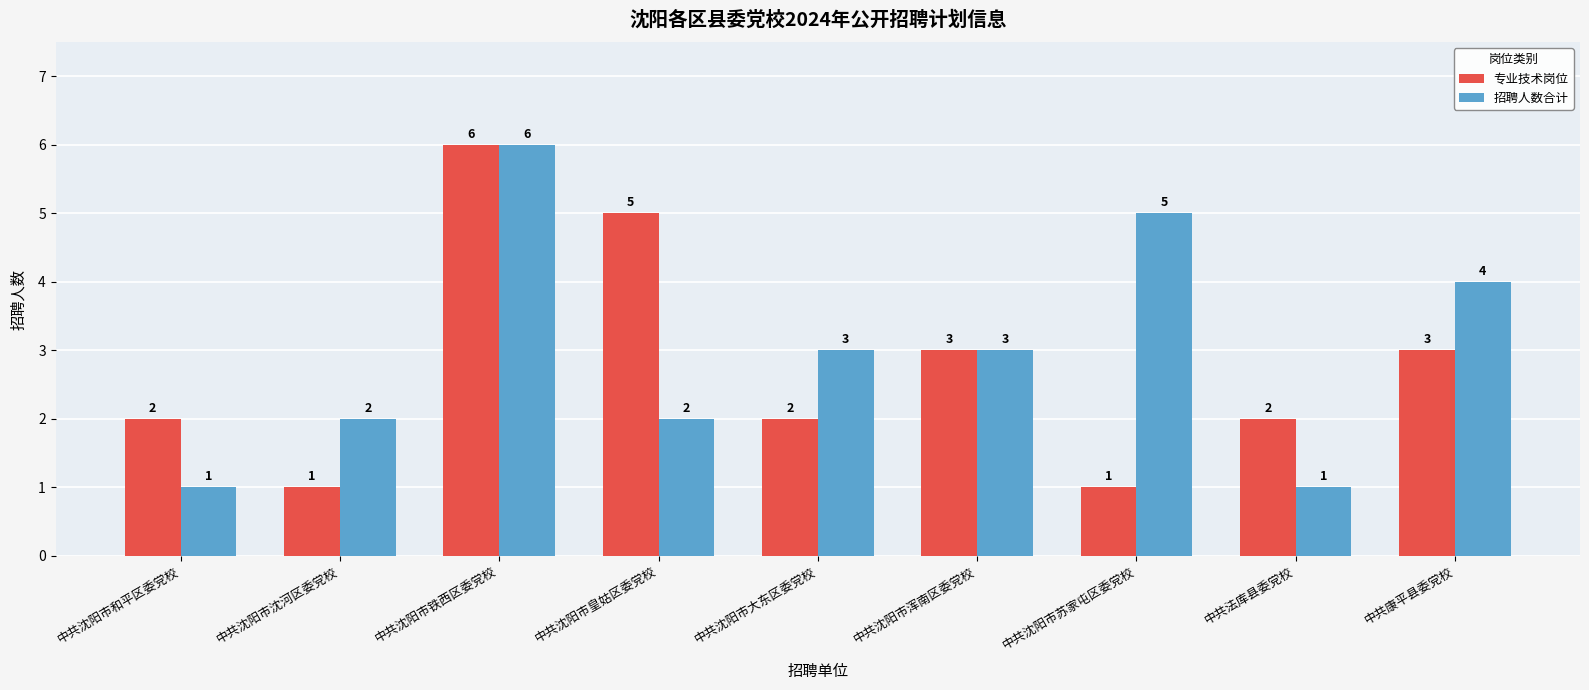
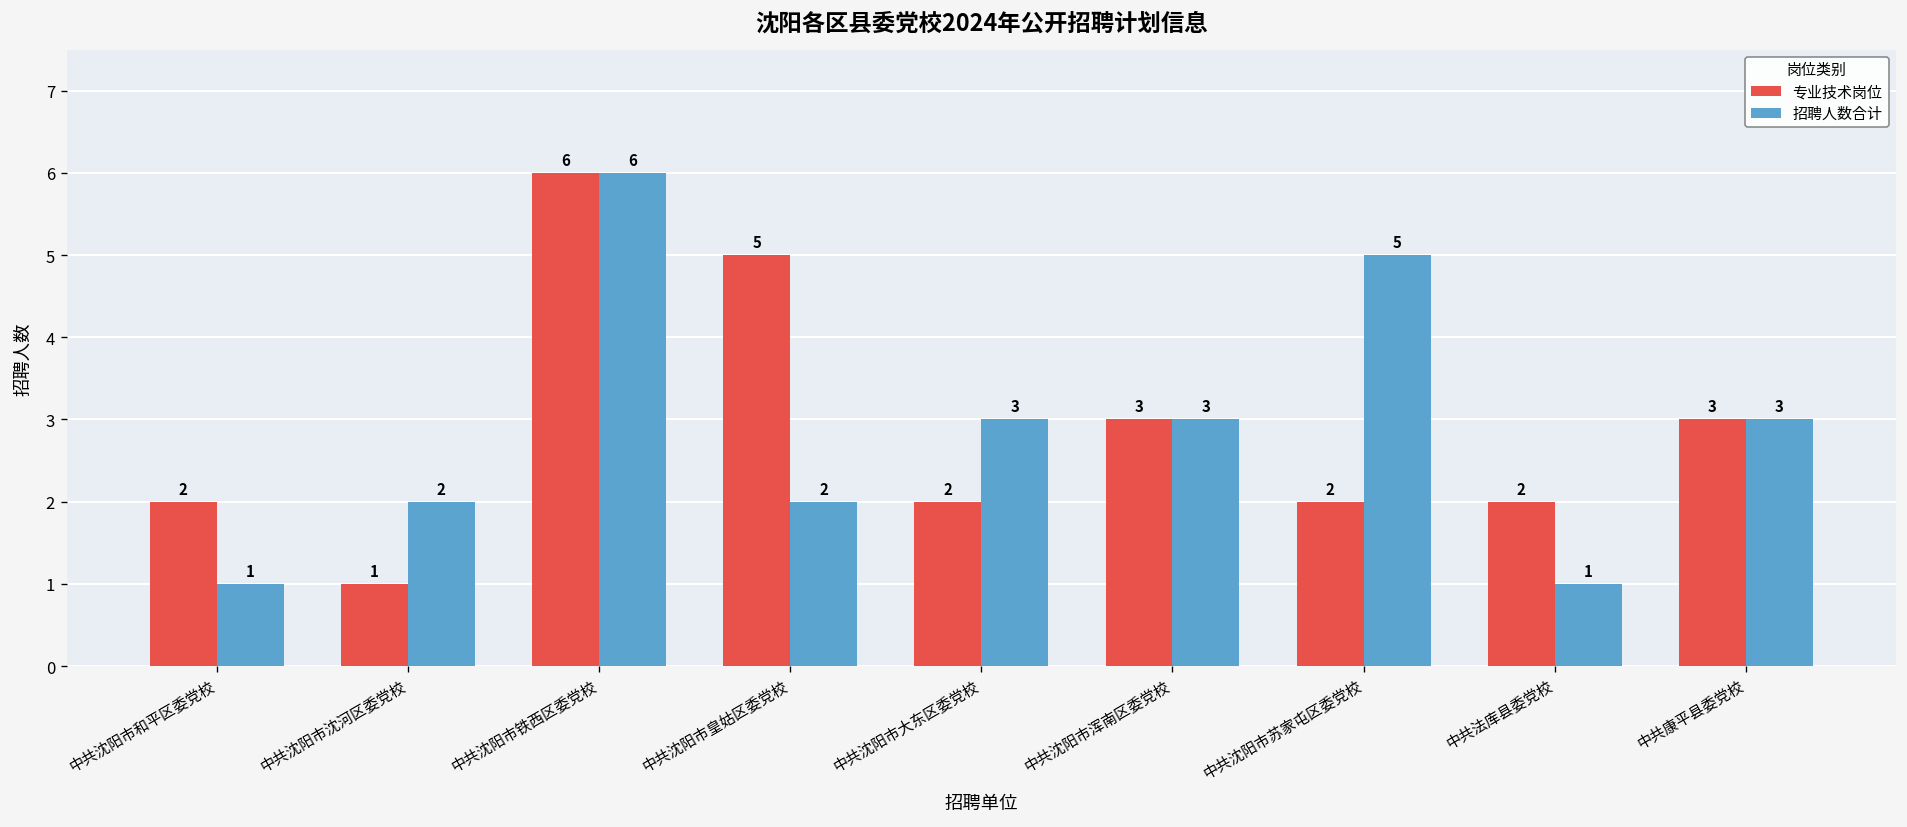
  {
    "专业技术岗位": {
      "中共沈阳市和平区委党校": 2,
      "中共沈阳市沈河区委党校": 1,
      "中共沈阳市铁西区委党校": 6,
      "中共沈阳市皇姑区委党校": 5,
      "中共沈阳市大东区委党校": 2,
      "中共沈阳市浑南区委党校": 3,
-     "中共沈阳市苏家屯区委党校": 1,
+     "中共沈阳市苏家屯区委党校": 2,
      "中共法库县委党校": 2,
      "中共康平县委党校": 3
    },
    "招聘人数合计": {
      "中共沈阳市和平区委党校": 1,
      "中共沈阳市沈河区委党校": 2,
      "中共沈阳市铁西区委党校": 6,
      "中共沈阳市皇姑区委党校": 2,
      "中共沈阳市大东区委党校": 3,
      "中共沈阳市浑南区委党校": 3,
      "中共沈阳市苏家屯区委党校": 5,
      "中共法库县委党校": 1,
-     "中共康平县委党校": 4
+     "中共康平县委党校": 3
    }
  }
